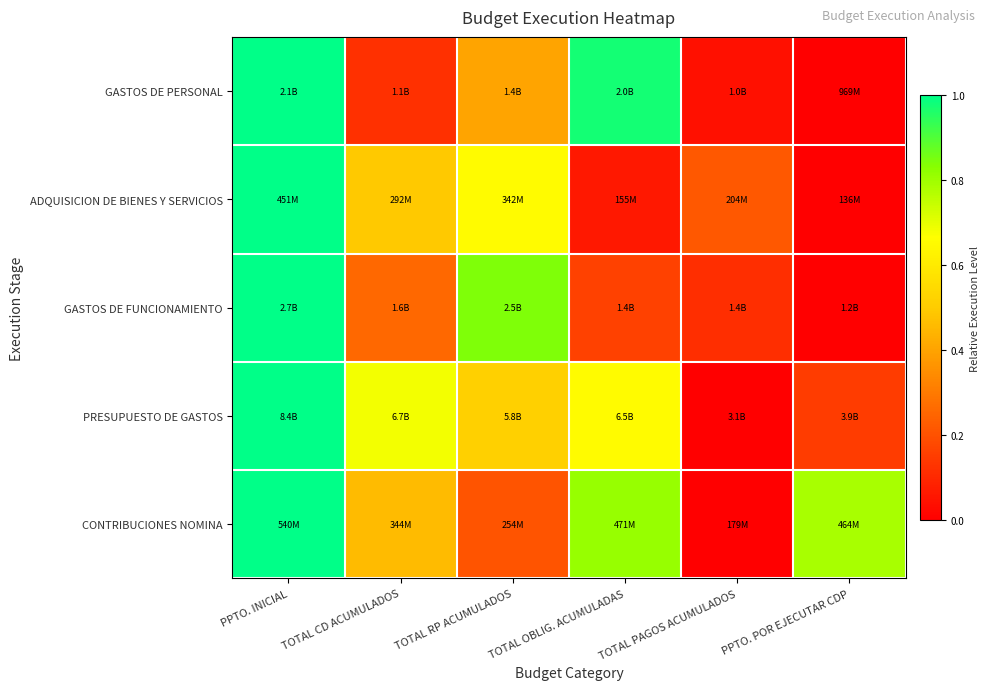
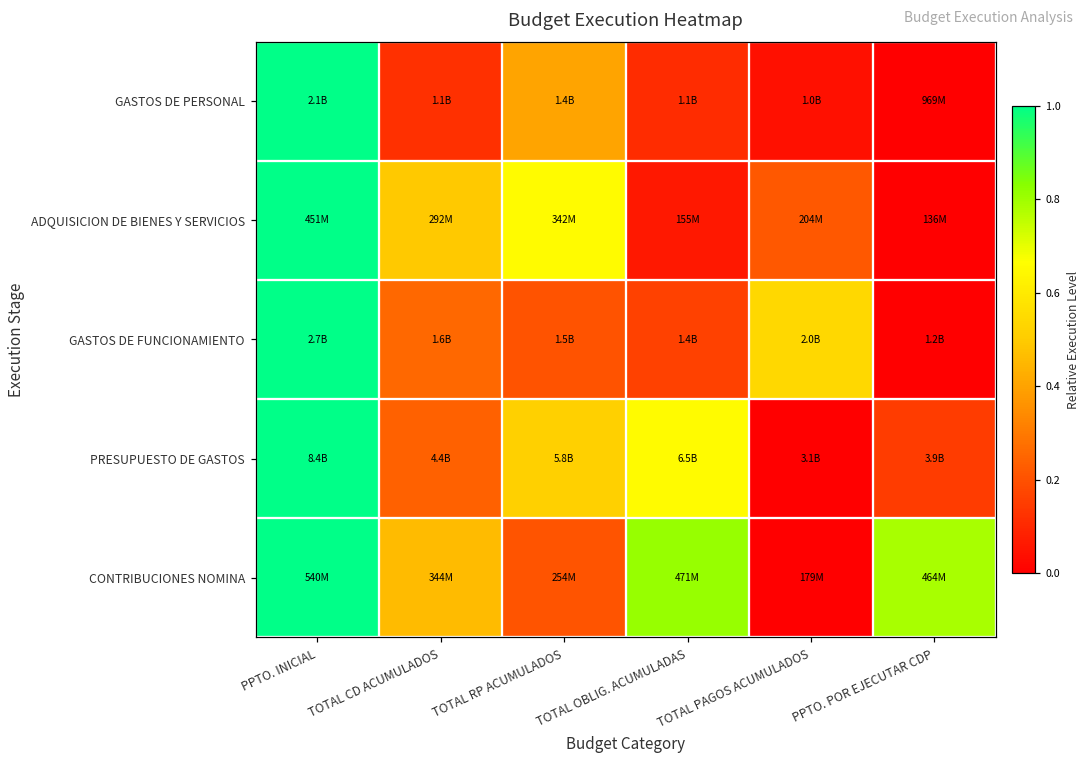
  {
    "GASTOS DE PERSONAL": {
      "PPTO. INICIAL": "2.1B",
      "TOTAL CD ACUMULADOS": "1.1B",
      "TOTAL RP ACUMULADOS": "1.4B",
-     "TOTAL OBLIG. ACUMULADAS": "2.0B",
+     "TOTAL OBLIG. ACUMULADAS": "1.1B",
      "TOTAL PAGOS ACUMULADOS": "1.0B",
      "PPTO. POR EJECUTAR CDP": "969M"
    },
    "ADQUISICION DE BIENES Y SERVICIOS": {
      "PPTO. INICIAL": "451M",
      "TOTAL CD ACUMULADOS": "292M",
      "TOTAL RP ACUMULADOS": "342M",
      "TOTAL OBLIG. ACUMULADAS": "155M",
      "TOTAL PAGOS ACUMULADOS": "204M",
      "PPTO. POR EJECUTAR CDP": "136M"
    },
    "GASTOS DE FUNCIONAMIENTO": {
      "PPTO. INICIAL": "2.7B",
      "TOTAL CD ACUMULADOS": "1.6B",
-     "TOTAL RP ACUMULADOS": "2.5B",
+     "TOTAL RP ACUMULADOS": "1.5B",
      "TOTAL OBLIG. ACUMULADAS": "1.4B",
-     "TOTAL PAGOS ACUMULADOS": "1.4B",
+     "TOTAL PAGOS ACUMULADOS": "2.0B",
      "PPTO. POR EJECUTAR CDP": "1.2B"
    },
    "PRESUPUESTO DE GASTOS": {
      "PPTO. INICIAL": "8.4B",
-     "TOTAL CD ACUMULADOS": "6.7B",
+     "TOTAL CD ACUMULADOS": "4.4B",
      "TOTAL RP ACUMULADOS": "5.8B",
      "TOTAL OBLIG. ACUMULADAS": "6.5B",
      "TOTAL PAGOS ACUMULADOS": "3.1B",
      "PPTO. POR EJECUTAR CDP": "3.9B"
    },
    "CONTRIBUCIONES NOMINA": {
      "PPTO. INICIAL": "540M",
      "TOTAL CD ACUMULADOS": "344M",
      "TOTAL RP ACUMULADOS": "254M",
      "TOTAL OBLIG. ACUMULADAS": "471M",
      "TOTAL PAGOS ACUMULADOS": "179M",
      "PPTO. POR EJECUTAR CDP": "464M"
    }
  }
